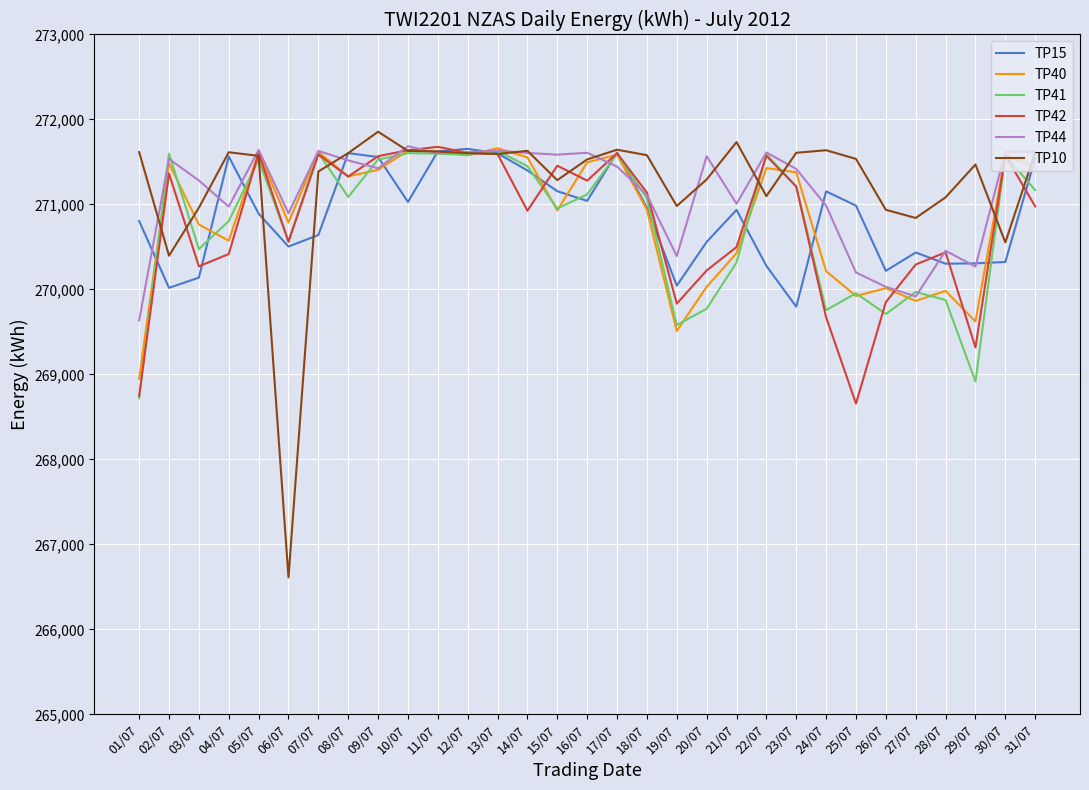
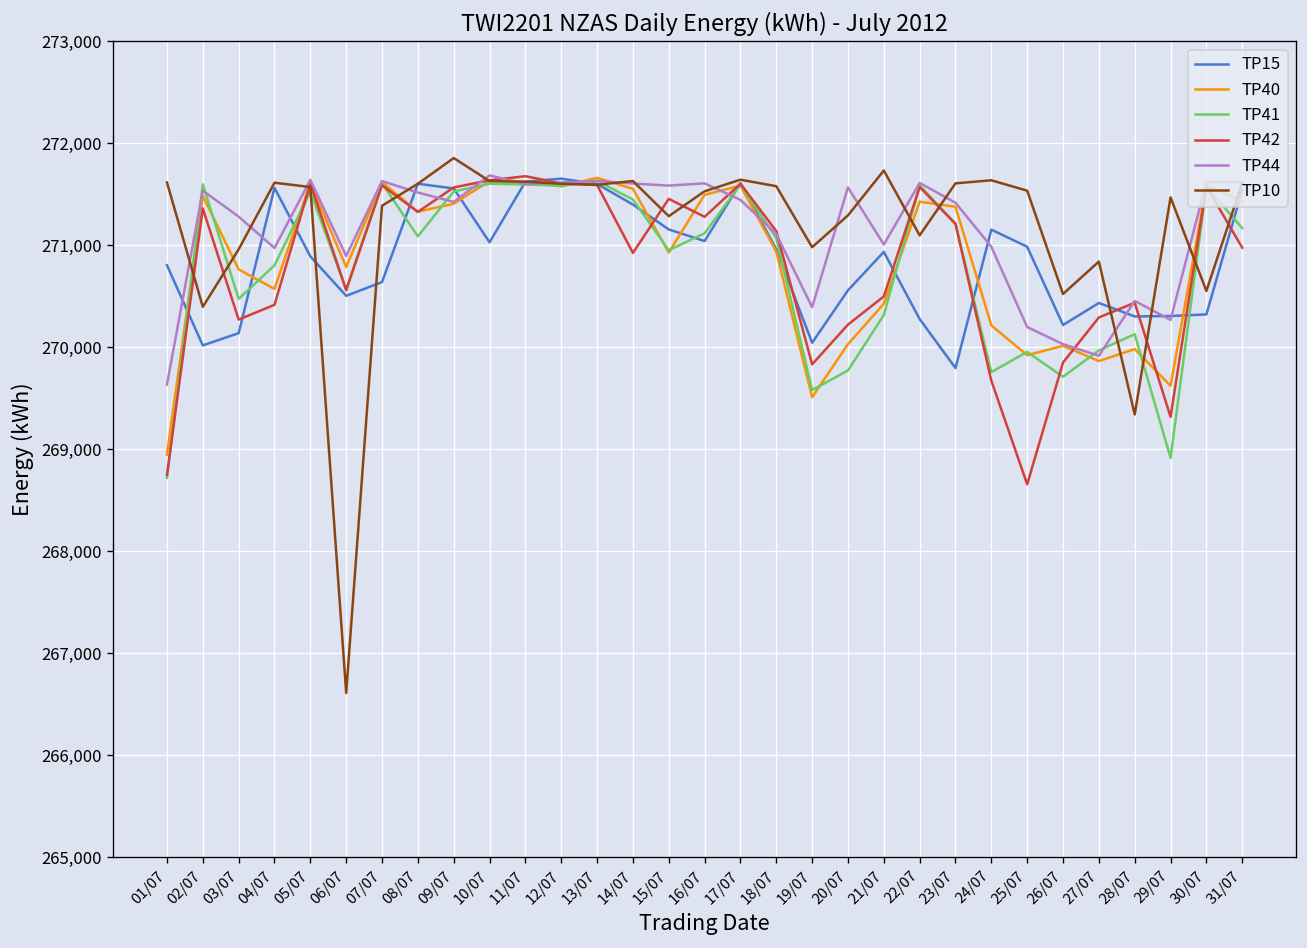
  {
    "TP15": {
      "01/07": "270,800",
      "02/07": "270,000",
      "03/07": "270,100",
      "04/07": "271,600",
      "05/07": "270,900",
      "06/07": "270,500",
      "07/07": "270,600",
      "10/07": "271,000",
      "12/07": "271,700",
      "14/07": "271,400",
      "15/07": "271,200",
      "16/07": "271,000",
      "19/07": "270,000",
      "20/07": "270,600",
      "21/07": "270,900",
      "22/07": "270,300",
      "23/07": "269,800",
      "24/07": "271,200",
      "25/07": "271,000",
      "26/07": "270,200",
      "27/07": "270,400",
      "28/07": "270,300",
      "29/07": "270,300",
      "30/07": "270,300"
    },
    "TP40": {
      "01/07": "268,900",
      "02/07": "271,500",
      "03/07": "270,800",
      "04/07": "270,600",
      "06/07": "270,800",
      "14/07": "271,600",
      "16/07": "271,500",
      "19/07": "269,500",
      "20/07": "270,000",
      "21/07": "270,400",
      "22/07": "271,400",
      "23/07": "271,400",
      "24/07": "270,200",
      "25/07": "269,900",
      "27/07": "269,900",
      "28/07": "270,000",
      "29/07": "269,600"
    },
    "TP41": {
      "02/07": "271,600",
      "03/07": "270,500",
      "04/07": "270,800",
      "05/07": "271,500",
      "08/07": "271,100",
      "09/07": "271,500",
      "14/07": "271,500",
      "16/07": "271,100",
      "18/07": "271,100",
      "19/07": "269,600",
      "20/07": "269,800",
      "21/07": "270,300",
      "24/07": "269,800",
      "25/07": "270,000",
      "26/07": "269,700",
      "27/07": "270,000",
-     "28/07": "269,900",
+     "28/07": "270,100",
      "29/07": "268,900",
      "31/07": "271,200"
    },
    "TP42": {
      "02/07": "271,400",
      "03/07": "270,300",
      "04/07": "270,400",
      "11/07": "271,700",
      "14/07": "270,900",
      "15/07": "271,500",
      "16/07": "271,300",
      "19/07": "269,800",
      "20/07": "270,200",
      "21/07": "270,500",
      "24/07": "269,700",
      "25/07": "268,700",
      "26/07": "269,900",
      "27/07": "270,300",
      "29/07": "269,300",
      "31/07": "271,000"
    },
    "TP44": {
      "01/07": "269,600",
      "02/07": "271,500",
      "03/07": "271,300",
      "04/07": "271,000",
      "06/07": "270,900",
      "08/07": "271,500",
      "10/07": "271,700",
      "15/07": "271,600",
      "16/07": "271,600",
      "17/07": "271,400",
      "19/07": "270,400",
      "20/07": "271,600",
      "21/07": "271,000",
      "23/07": "271,400",
      "24/07": "271,000",
      "25/07": "270,200",
      "27/07": "269,900",
      "29/07": "270,300"
    },
    "TP10": {
      "01/07": "271,600",
      "02/07": "270,400",
      "03/07": "271,000",
      "04/07": "271,600",
      "05/07": "271,600",
      "06/07": "266,600",
      "07/07": "271,400",
      "09/07": "271,900",
      "15/07": "271,300",
      "16/07": "271,500",
      "17/07": "271,600",
      "18/07": "271,600",
      "19/07": "271,000",
      "20/07": "271,300",
      "21/07": "271,700",
      "22/07": "271,100",
      "23/07": "271,600",
      "24/07": "271,600",
      "25/07": "271,500",
-     "26/07": "270,900",
+     "26/07": "270,500",
      "27/07": "270,800",
-     "28/07": "271,100",
+     "28/07": "269,300",
      "29/07": "271,500",
      "30/07": "270,600"
    }
  }
